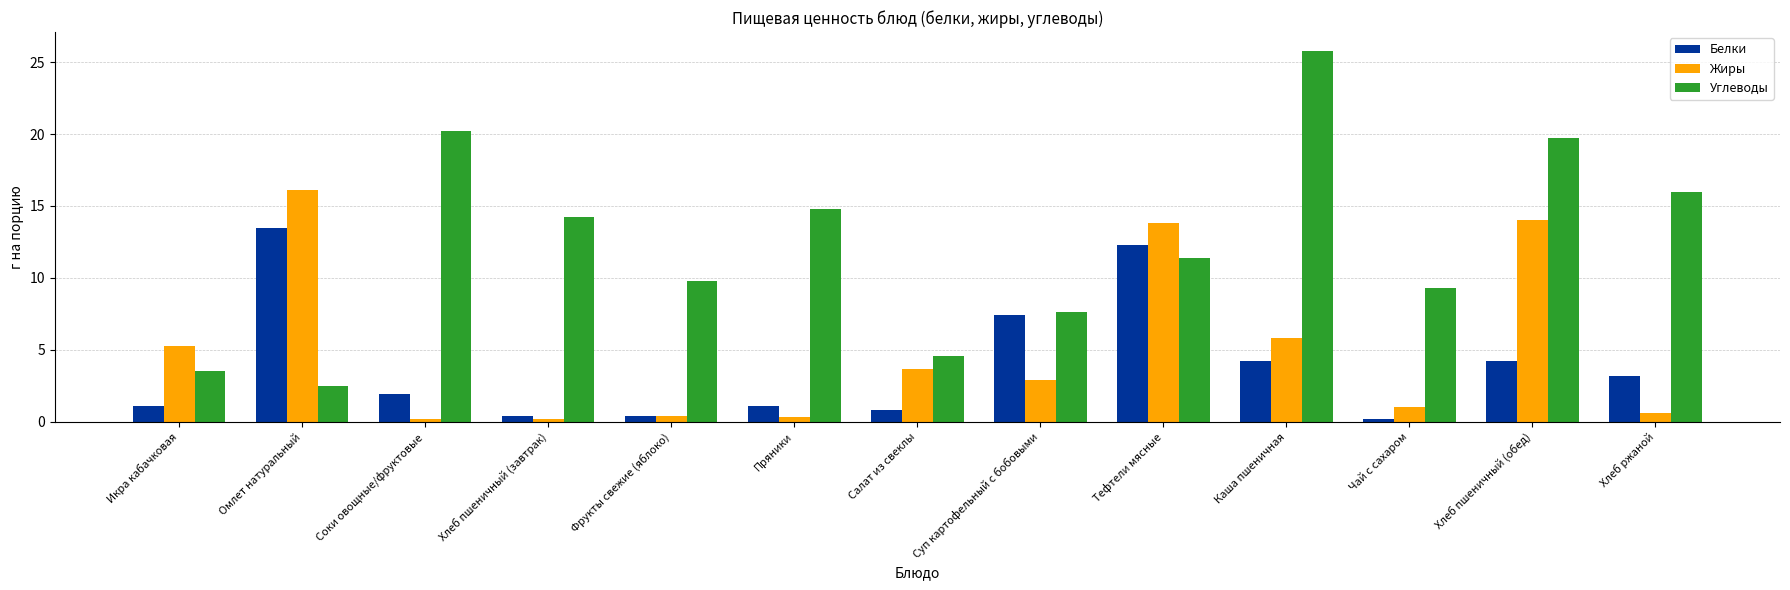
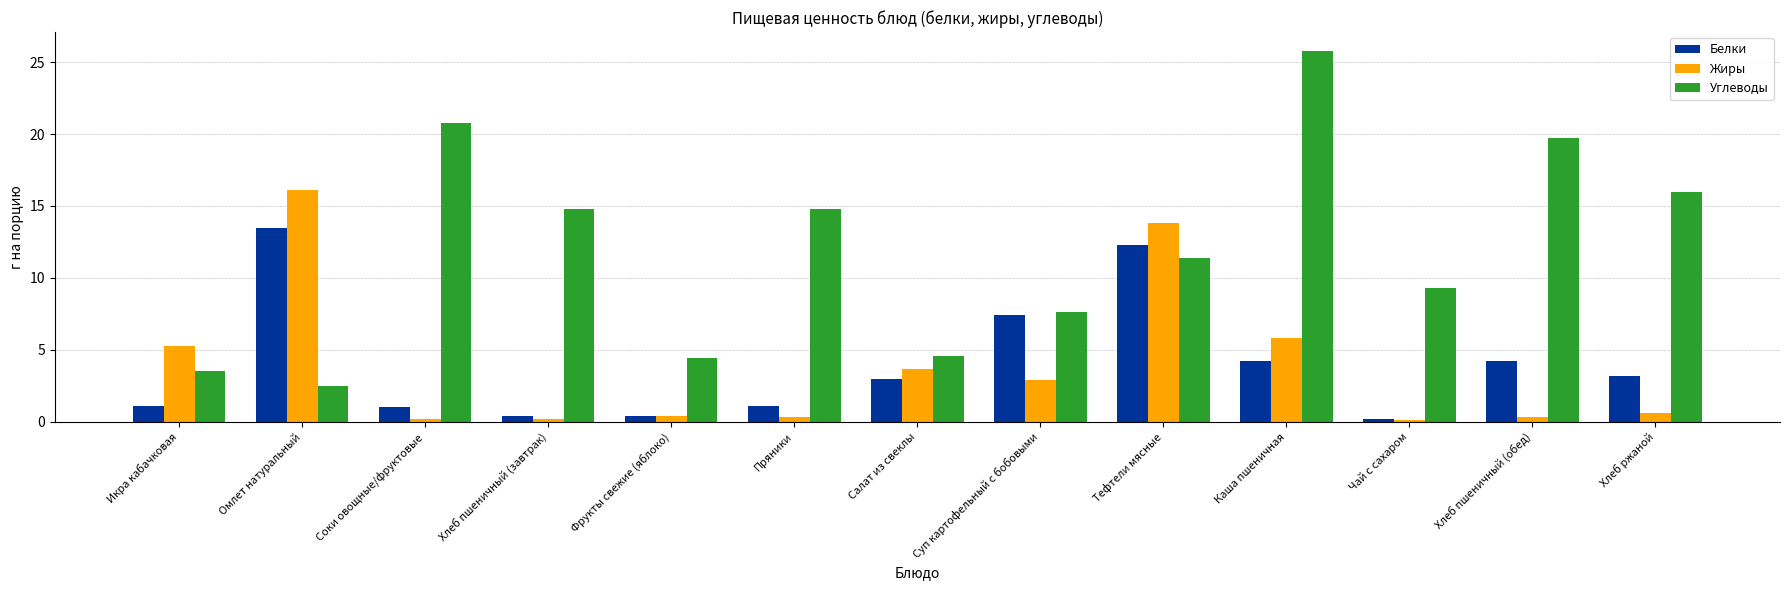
  {
    "Белки": {
      "Икра кабачковая": 1.1,
      "Омлет натуральный": 13.5,
-     "Соки овощные/фруктовые": 1.9,
+     "Соки овощные/фруктовые": 1.0,
      "Хлеб пшеничный (завтрак)": 0.4,
      "Фрукты свежие (яблоко)": 0.4,
      "Пряники": 1.1,
-     "Салат из свеклы": 0.8,
+     "Салат из свеклы": 3.0,
      "Суп картофельный с бобовыми": 7.4,
      "Тефтели мясные": 12.3,
      "Каша пшеничная": 4.2,
      "Чай с сахаром": 0.2,
      "Хлеб пшеничный (обед)": 4.2,
      "Хлеб ржаной": 3.2
    },
    "Жиры": {
      "Икра кабачковая": 5.3,
      "Омлет натуральный": 16.1,
      "Соки овощные/фруктовые": 0.2,
      "Хлеб пшеничный (завтрак)": 0.2,
      "Фрукты свежие (яблоко)": 0.4,
      "Пряники": 0.3,
      "Салат из свеклы": 3.7,
      "Суп картофельный с бобовыми": 2.9,
      "Тефтели мясные": 13.8,
      "Каша пшеничная": 5.8,
-     "Чай с сахаром": 1.0,
-     "Хлеб пшеничный (обед)": 14.0,
+     "Чай с сахаром": 0.1,
+     "Хлеб пшеничный (обед)": 0.3,
      "Хлеб ржаной": 0.6
    },
    "Углеводы": {
      "Икра кабачковая": 3.5,
      "Омлет натуральный": 2.5,
-     "Соки овощные/фруктовые": 20.2,
-     "Хлеб пшеничный (завтрак)": 14.2,
-     "Фрукты свежие (яблоко)": 9.8,
+     "Соки овощные/фруктовые": 20.8,
+     "Хлеб пшеничный (завтрак)": 14.8,
+     "Фрукты свежие (яблоко)": 4.4,
      "Пряники": 14.8,
      "Салат из свеклы": 4.6,
      "Суп картофельный с бобовыми": 7.6,
      "Тефтели мясные": 11.4,
      "Каша пшеничная": 25.8,
      "Чай с сахаром": 9.3,
      "Хлеб пшеничный (обед)": 19.7,
      "Хлеб ржаной": 16.0
    }
  }
